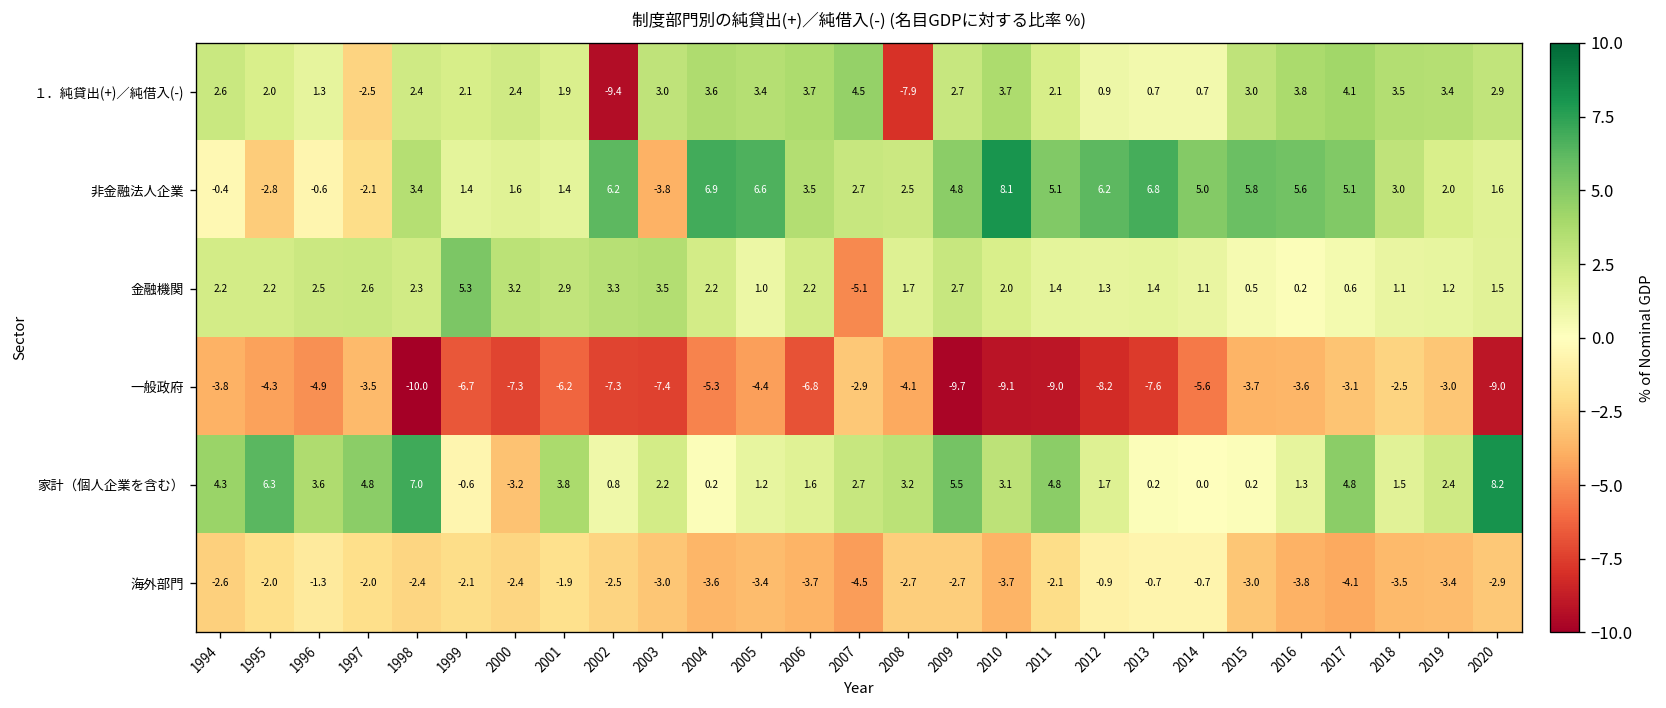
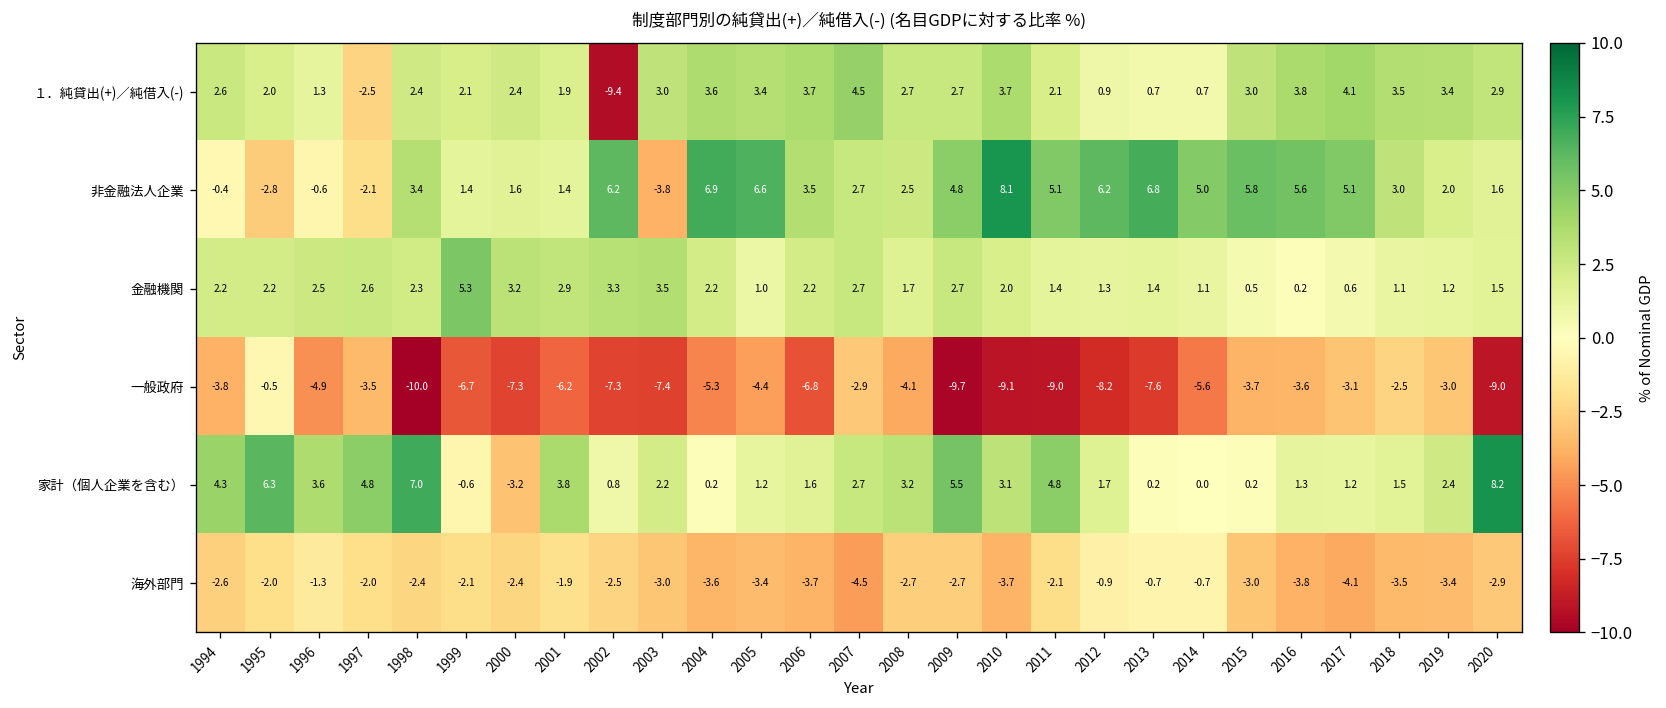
  {
    "１．純貸出(+)／純借入(-)": {
      "1994": 2.6,
      "1995": 2.0,
      "1996": 1.3,
      "1997": -2.5,
      "1998": 2.4,
      "1999": 2.1,
      "2000": 2.4,
      "2001": 1.9,
      "2002": -9.4,
      "2003": 3.0,
      "2004": 3.6,
      "2005": 3.4,
      "2006": 3.7,
      "2007": 4.5,
-     "2008": -7.9,
+     "2008": 2.7,
      "2009": 2.7,
      "2010": 3.7,
      "2011": 2.1,
      "2012": 0.9,
      "2013": 0.7,
      "2014": 0.7,
      "2015": 3.0,
      "2016": 3.8,
      "2017": 4.1,
      "2018": 3.5,
      "2019": 3.4,
      "2020": 2.9
    },
    "非金融法人企業": {
      "1994": -0.4,
      "1995": -2.8,
      "1996": -0.6,
      "1997": -2.1,
      "1998": 3.4,
      "1999": 1.4,
      "2000": 1.6,
      "2001": 1.4,
      "2002": 6.2,
      "2003": -3.8,
      "2004": 6.9,
      "2005": 6.6,
      "2006": 3.5,
      "2007": 2.7,
      "2008": 2.5,
      "2009": 4.8,
      "2010": 8.1,
      "2011": 5.1,
      "2012": 6.2,
      "2013": 6.8,
      "2014": 5.0,
      "2015": 5.8,
      "2016": 5.6,
      "2017": 5.1,
      "2018": 3.0,
      "2019": 2.0,
      "2020": 1.6
    },
    "金融機関": {
      "1994": 2.2,
      "1995": 2.2,
      "1996": 2.5,
      "1997": 2.6,
      "1998": 2.3,
      "1999": 5.3,
      "2000": 3.2,
      "2001": 2.9,
      "2002": 3.3,
      "2003": 3.5,
      "2004": 2.2,
      "2005": 1.0,
      "2006": 2.2,
-     "2007": -5.1,
+     "2007": 2.7,
      "2008": 1.7,
      "2009": 2.7,
      "2010": 2.0,
      "2011": 1.4,
      "2012": 1.3,
      "2013": 1.4,
      "2014": 1.1,
      "2015": 0.5,
      "2016": 0.2,
      "2017": 0.6,
      "2018": 1.1,
      "2019": 1.2,
      "2020": 1.5
    },
    "一般政府": {
      "1994": -3.8,
-     "1995": -4.3,
+     "1995": -0.5,
      "1996": -4.9,
      "1997": -3.5,
      "1998": -10.0,
      "1999": -6.7,
      "2000": -7.3,
      "2001": -6.2,
      "2002": -7.3,
      "2003": -7.4,
      "2004": -5.3,
      "2005": -4.4,
      "2006": -6.8,
      "2007": -2.9,
      "2008": -4.1,
      "2009": -9.7,
      "2010": -9.1,
      "2011": -9.0,
      "2012": -8.2,
      "2013": -7.6,
      "2014": -5.6,
      "2015": -3.7,
      "2016": -3.6,
      "2017": -3.1,
      "2018": -2.5,
      "2019": -3.0,
      "2020": -9.0
    },
    "家計（個人企業を含む）": {
      "1994": 4.3,
      "1995": 6.3,
      "1996": 3.6,
      "1997": 4.8,
      "1998": 7.0,
      "1999": -0.6,
      "2000": -3.2,
      "2001": 3.8,
      "2002": 0.8,
      "2003": 2.2,
      "2004": 0.2,
      "2005": 1.2,
      "2006": 1.6,
      "2007": 2.7,
      "2008": 3.2,
      "2009": 5.5,
      "2010": 3.1,
      "2011": 4.8,
      "2012": 1.7,
      "2013": 0.2,
      "2014": 0.0,
      "2015": 0.2,
      "2016": 1.3,
-     "2017": 4.8,
+     "2017": 1.2,
      "2018": 1.5,
      "2019": 2.4,
      "2020": 8.2
    },
    "海外部門": {
      "1994": -2.6,
      "1995": -2.0,
      "1996": -1.3,
      "1997": -2.0,
      "1998": -2.4,
      "1999": -2.1,
      "2000": -2.4,
      "2001": -1.9,
      "2002": -2.5,
      "2003": -3.0,
      "2004": -3.6,
      "2005": -3.4,
      "2006": -3.7,
      "2007": -4.5,
      "2008": -2.7,
      "2009": -2.7,
      "2010": -3.7,
      "2011": -2.1,
      "2012": -0.9,
      "2013": -0.7,
      "2014": -0.7,
      "2015": -3.0,
      "2016": -3.8,
      "2017": -4.1,
      "2018": -3.5,
      "2019": -3.4,
      "2020": -2.9
    }
  }
